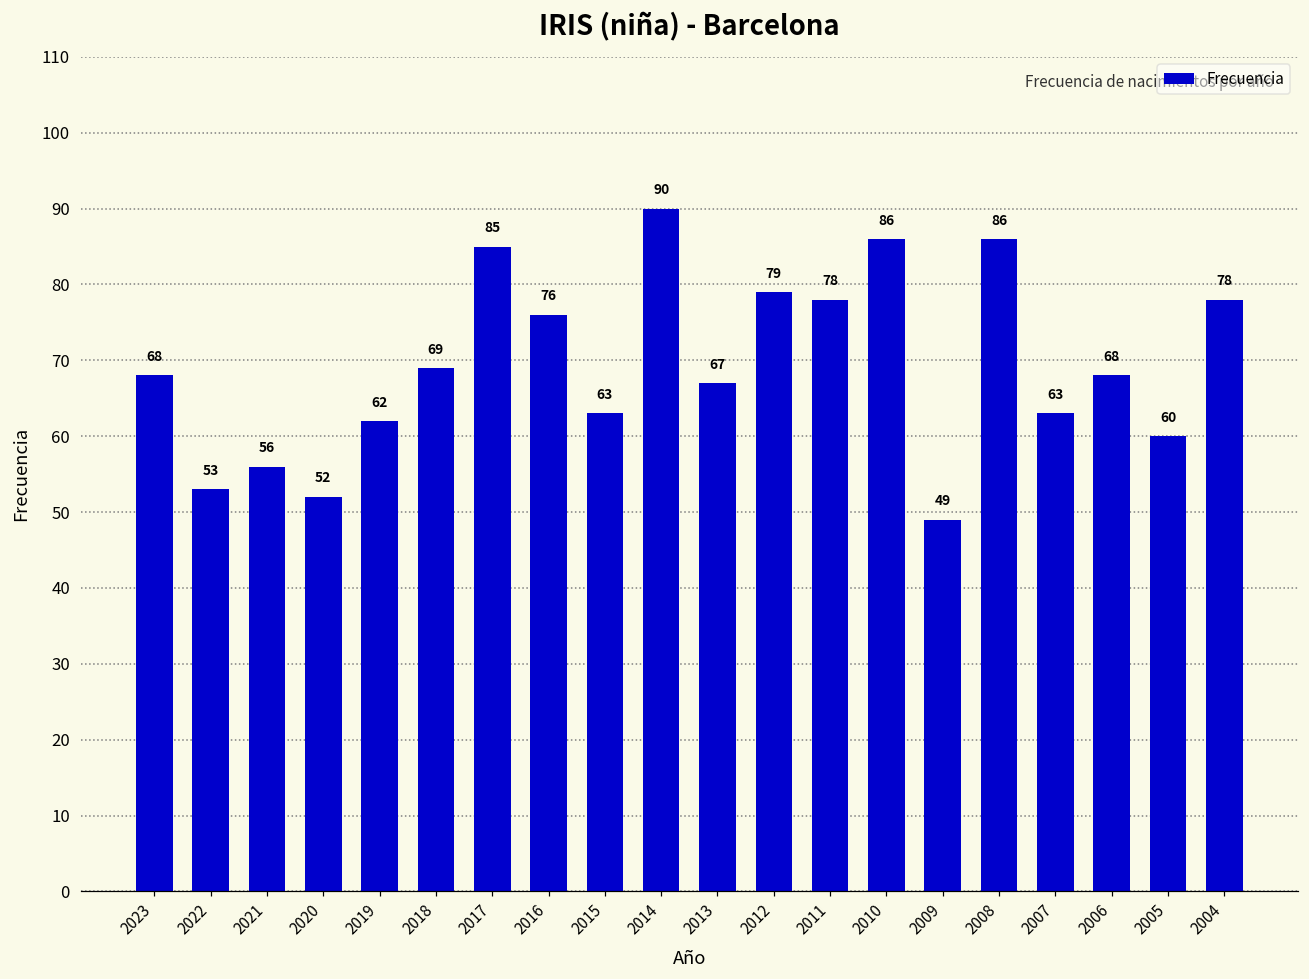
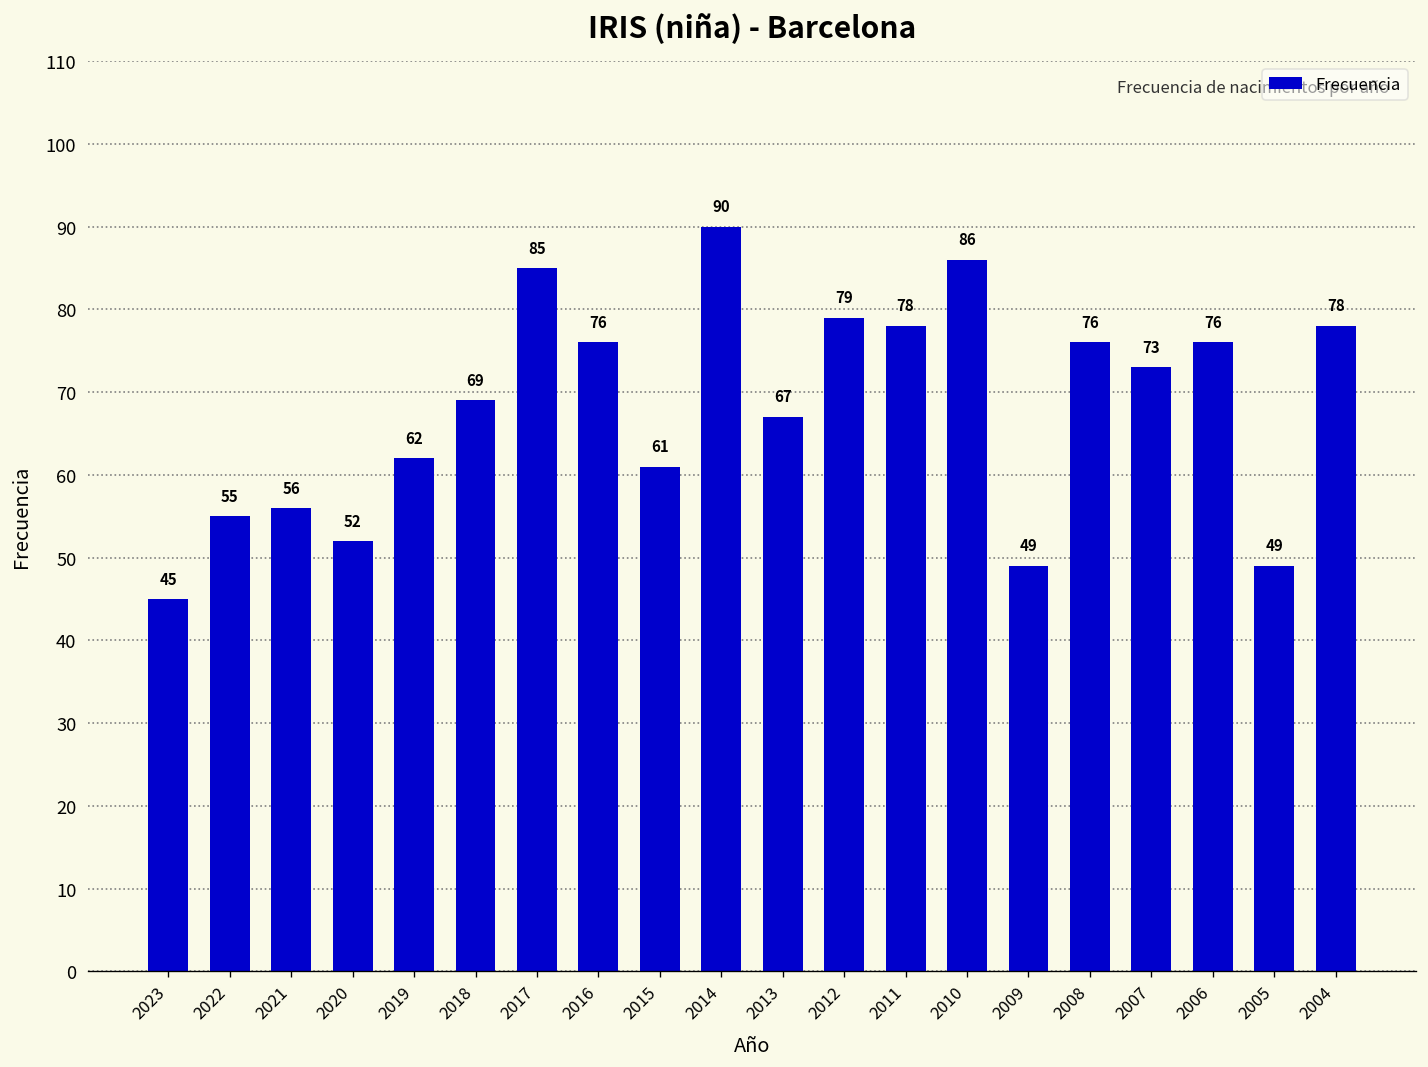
  {
-   "2023": 68,
-   "2022": 53,
+   "2023": 45,
+   "2022": 55,
    "2021": 56,
    "2020": 52,
    "2019": 62,
    "2018": 69,
    "2017": 85,
    "2016": 76,
-   "2015": 63,
+   "2015": 61,
    "2014": 90,
    "2013": 67,
    "2012": 79,
    "2011": 78,
    "2010": 86,
    "2009": 49,
-   "2008": 86,
-   "2007": 63,
-   "2006": 68,
-   "2005": 60,
+   "2008": 76,
+   "2007": 73,
+   "2006": 76,
+   "2005": 49,
    "2004": 78
  }
